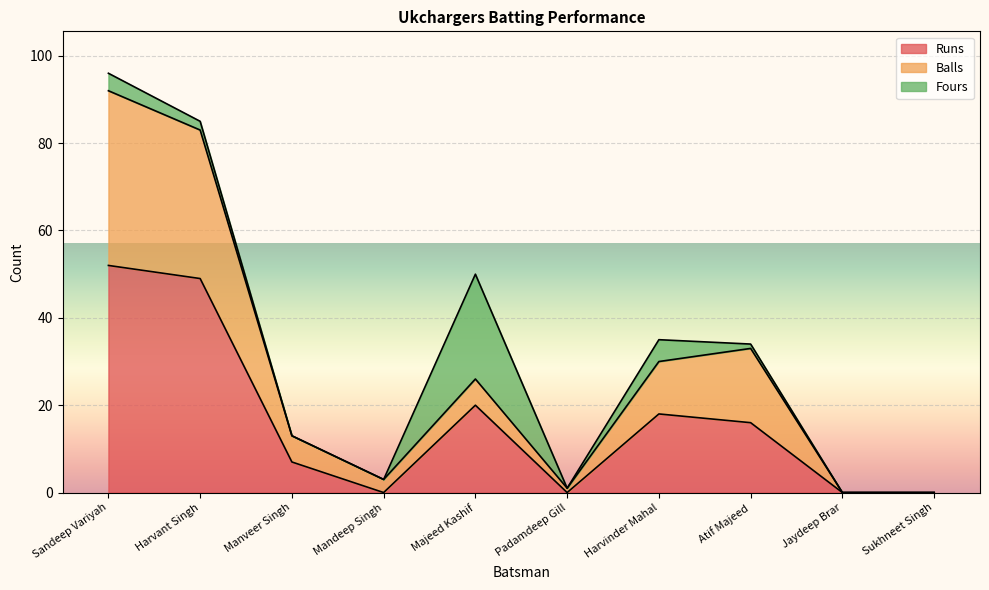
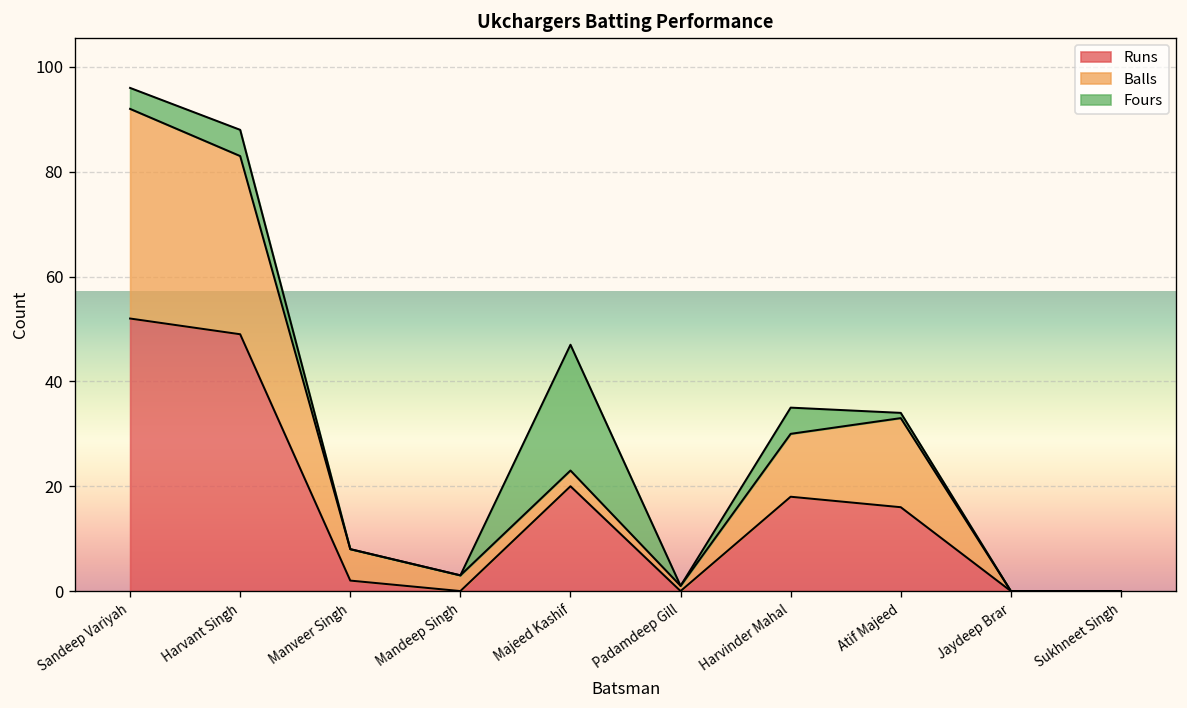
  {
    "Runs": {
      "Sandeep Variyah": 52,
      "Harvant Singh": 49,
-     "Manveer Singh": 7,
+     "Manveer Singh": 2,
      "Mandeep Singh": 0,
      "Majeed Kashif": 20,
      "Padamdeep Gill": 0,
      "Harvinder Mahal": 18,
      "Atif Majeed": 16
    },
    "Balls": {
      "Sandeep Variyah": 40,
      "Harvant Singh": 34,
-     "Majeed Kashif": 6,
+     "Majeed Kashif": 3,
      "Harvinder Mahal": 12,
      "Atif Majeed": 17
    },
    "Fours": {
      "Sandeep Variyah": 4,
-     "Harvant Singh": 2,
+     "Harvant Singh": 5,
      "Majeed Kashif": 24,
      "Harvinder Mahal": 5,
      "Atif Majeed": 1
    }
  }
